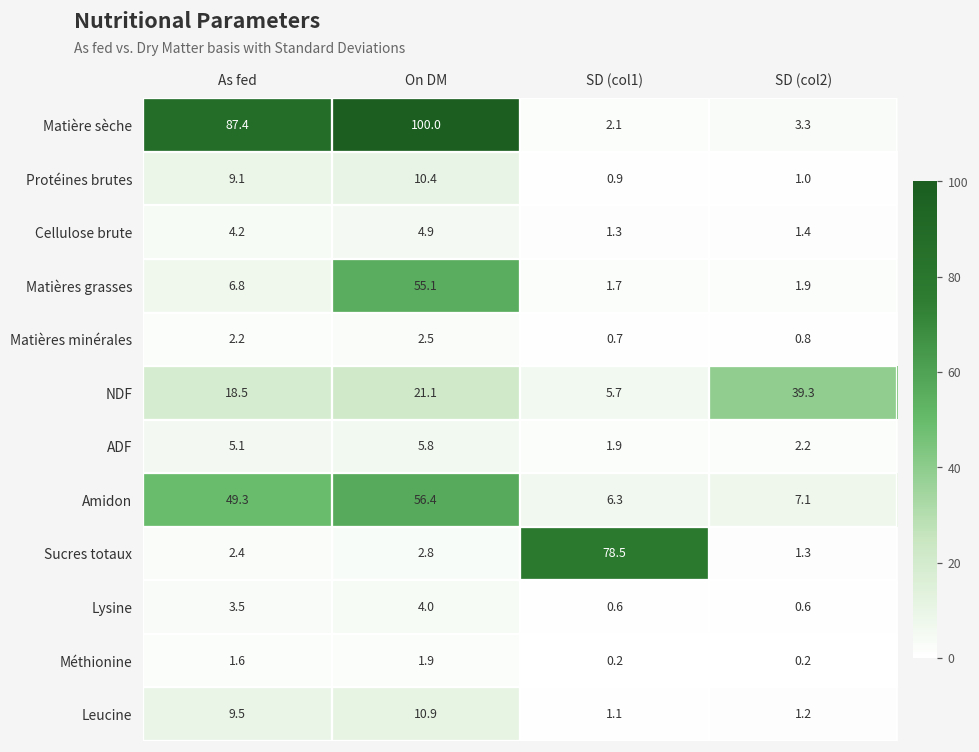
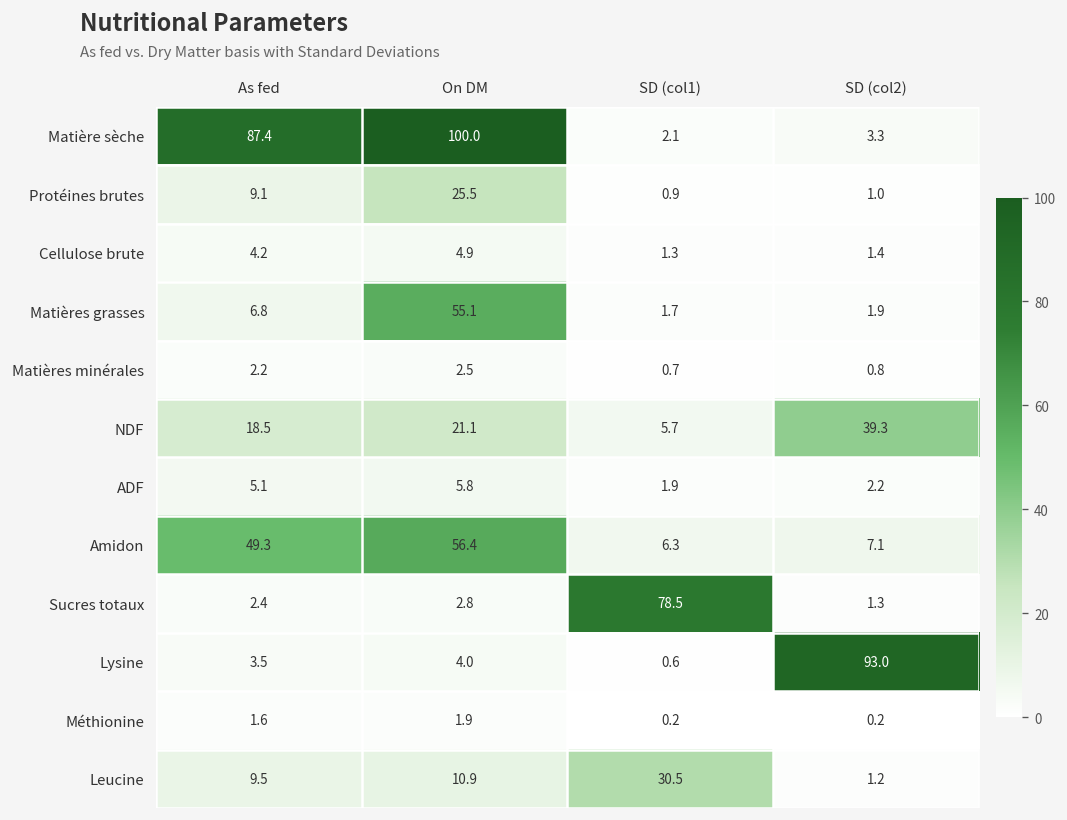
  {
    "Matière sèche": {
      "As fed": 87.4,
      "On DM": 100.0,
      "SD (col1)": 2.1,
      "SD (col2)": 3.3
    },
    "Protéines brutes": {
      "As fed": 9.1,
-     "On DM": 10.4,
+     "On DM": 25.5,
      "SD (col1)": 0.9,
      "SD (col2)": 1.0
    },
    "Cellulose brute": {
      "As fed": 4.2,
      "On DM": 4.9,
      "SD (col1)": 1.3,
      "SD (col2)": 1.4
    },
    "Matières grasses": {
      "As fed": 6.8,
      "On DM": 55.1,
      "SD (col1)": 1.7,
      "SD (col2)": 1.9
    },
    "Matières minérales": {
      "As fed": 2.2,
      "On DM": 2.5,
      "SD (col1)": 0.7,
      "SD (col2)": 0.8
    },
    "NDF": {
      "As fed": 18.5,
      "On DM": 21.1,
      "SD (col1)": 5.7,
      "SD (col2)": 39.3
    },
    "ADF": {
      "As fed": 5.1,
      "On DM": 5.8,
      "SD (col1)": 1.9,
      "SD (col2)": 2.2
    },
    "Amidon": {
      "As fed": 49.3,
      "On DM": 56.4,
      "SD (col1)": 6.3,
      "SD (col2)": 7.1
    },
    "Sucres totaux": {
      "As fed": 2.4,
      "On DM": 2.8,
      "SD (col1)": 78.5,
      "SD (col2)": 1.3
    },
    "Lysine": {
      "As fed": 3.5,
      "On DM": 4.0,
      "SD (col1)": 0.6,
-     "SD (col2)": 0.6
+     "SD (col2)": 93.0
    },
    "Méthionine": {
      "As fed": 1.6,
      "On DM": 1.9,
      "SD (col1)": 0.2,
      "SD (col2)": 0.2
    },
    "Leucine": {
      "As fed": 9.5,
      "On DM": 10.9,
-     "SD (col1)": 1.1,
+     "SD (col1)": 30.5,
      "SD (col2)": 1.2
    }
  }
